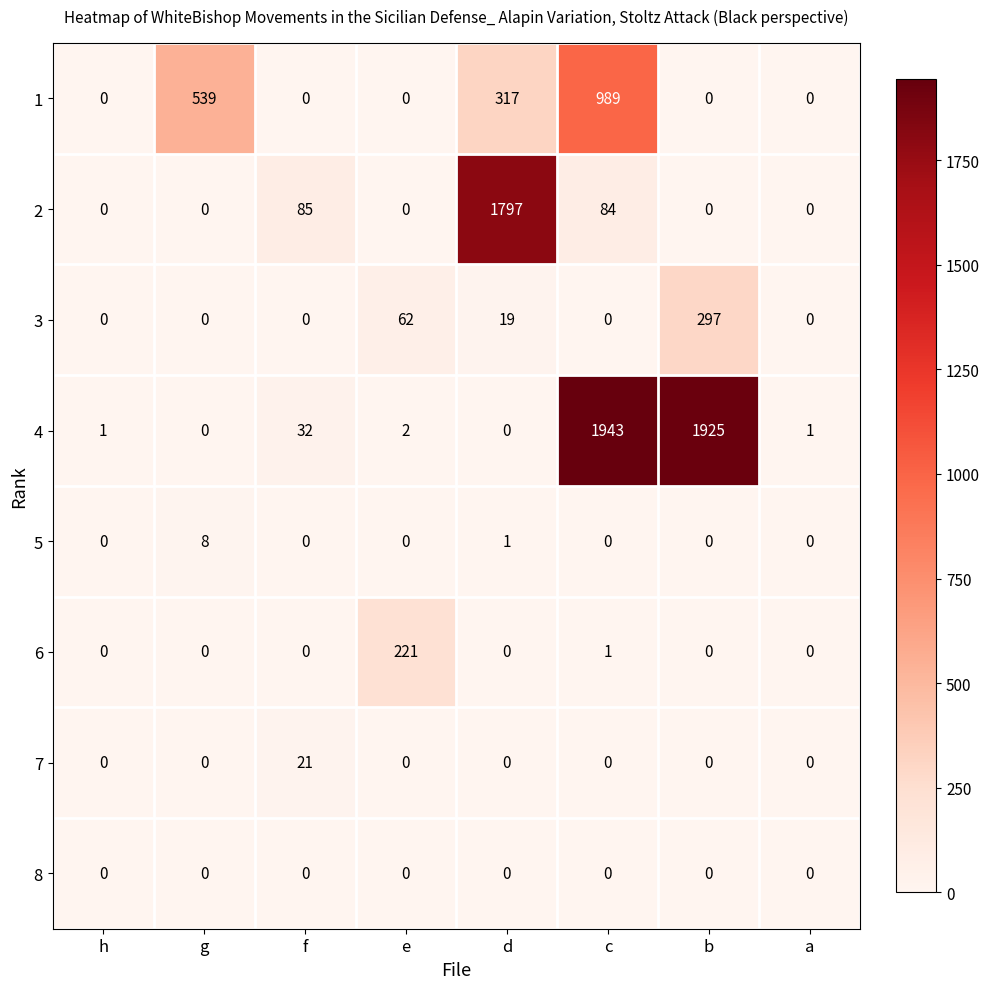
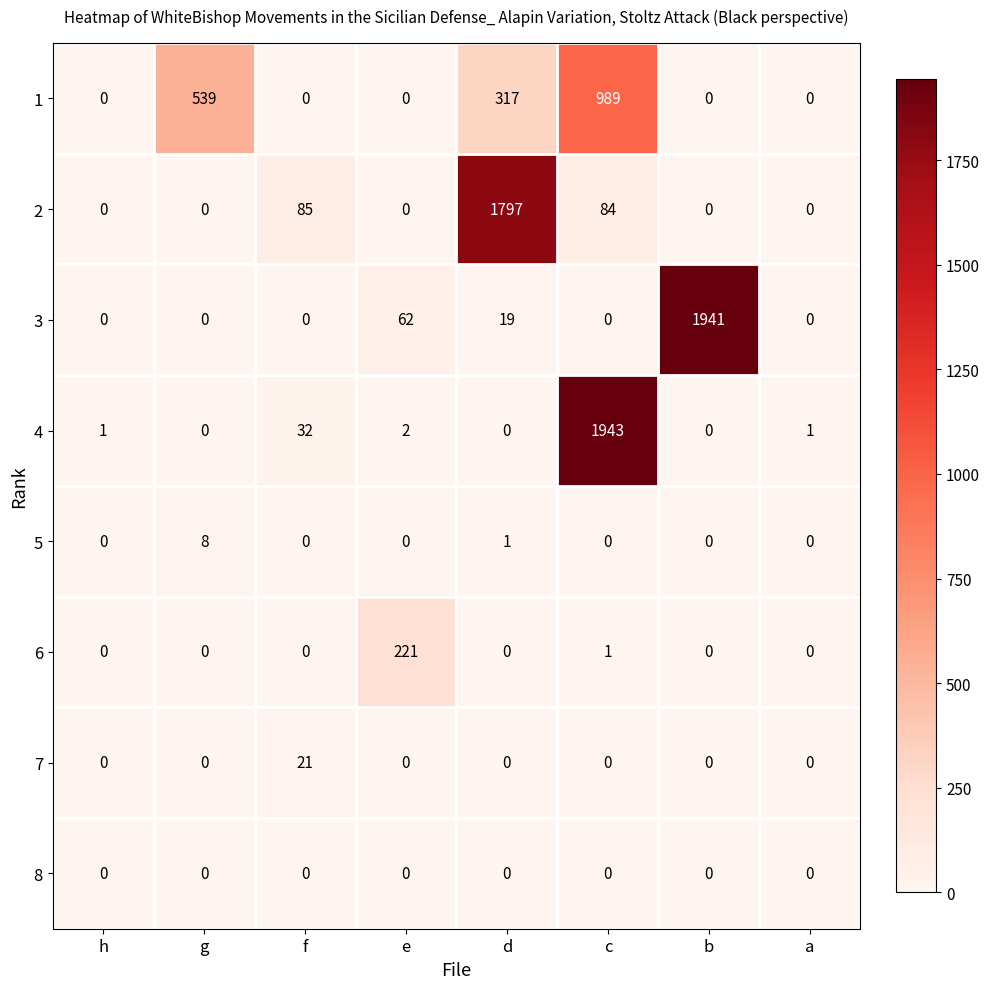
  {
    "1": {
      "h": 0,
      "g": 539,
      "f": 0,
      "e": 0,
      "d": 317,
      "c": 989,
      "b": 0,
      "a": 0
    },
    "2": {
      "h": 0,
      "g": 0,
      "f": 85,
      "e": 0,
      "d": 1797,
      "c": 84,
      "b": 0,
      "a": 0
    },
    "3": {
      "h": 0,
      "g": 0,
      "f": 0,
      "e": 62,
      "d": 19,
      "c": 0,
-     "b": 297,
+     "b": 1941,
      "a": 0
    },
    "4": {
      "h": 1,
      "g": 0,
      "f": 32,
      "e": 2,
      "d": 0,
      "c": 1943,
-     "b": 1925,
+     "b": 0,
      "a": 1
    },
    "5": {
      "h": 0,
      "g": 8,
      "f": 0,
      "e": 0,
      "d": 1,
      "c": 0,
      "b": 0,
      "a": 0
    },
    "6": {
      "h": 0,
      "g": 0,
      "f": 0,
      "e": 221,
      "d": 0,
      "c": 1,
      "b": 0,
      "a": 0
    },
    "7": {
      "h": 0,
      "g": 0,
      "f": 21,
      "e": 0,
      "d": 0,
      "c": 0,
      "b": 0,
      "a": 0
    },
    "8": {
      "h": 0,
      "g": 0,
      "f": 0,
      "e": 0,
      "d": 0,
      "c": 0,
      "b": 0,
      "a": 0
    }
  }
